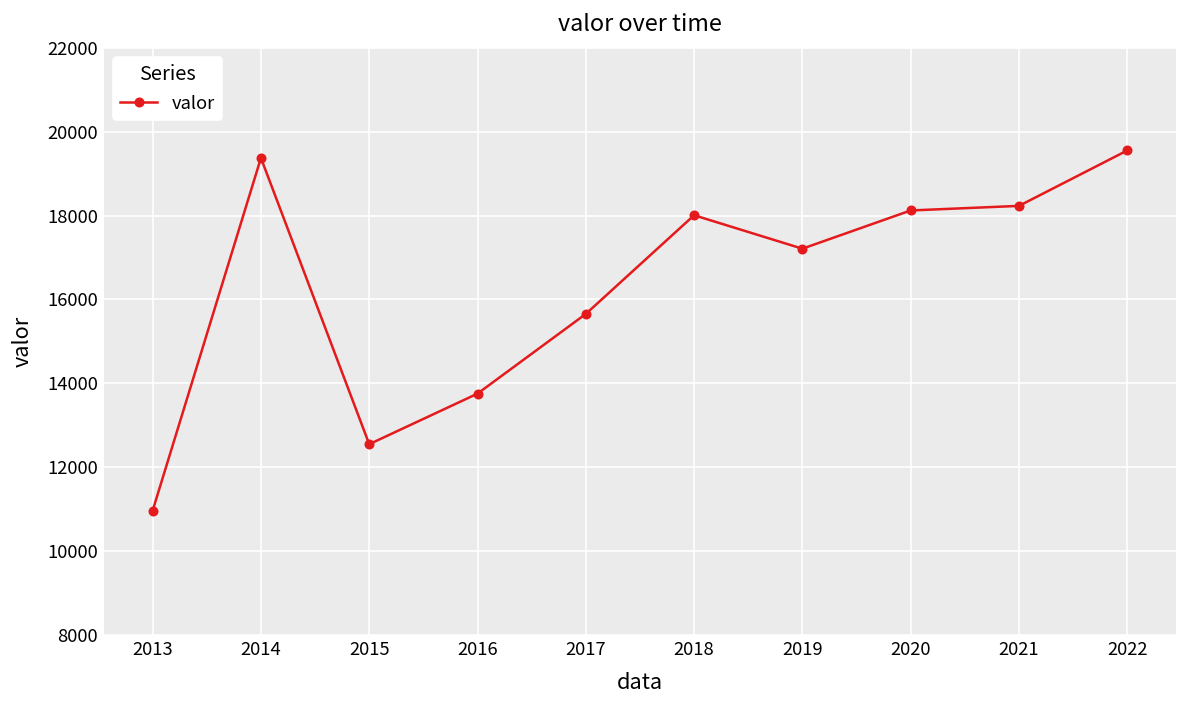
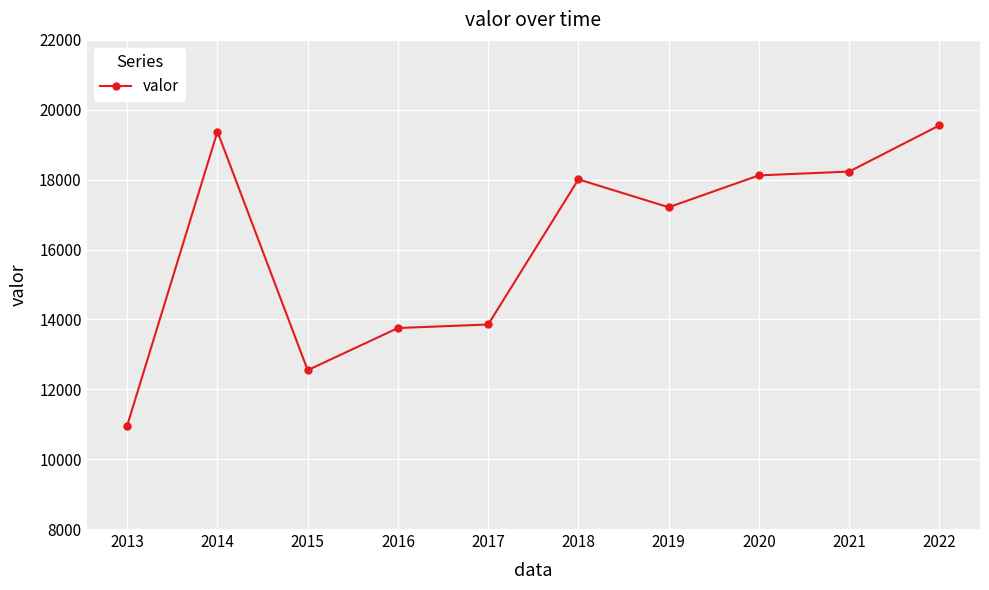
  {
    "2013": 11000,
    "2014": 19400,
    "2015": 12500,
    "2016": 13800,
-   "2017": 15700,
+   "2017": 13900,
    "2018": 18000,
    "2019": 17200,
    "2020": 18100,
    "2021": 18200,
    "2022": 19600
  }
